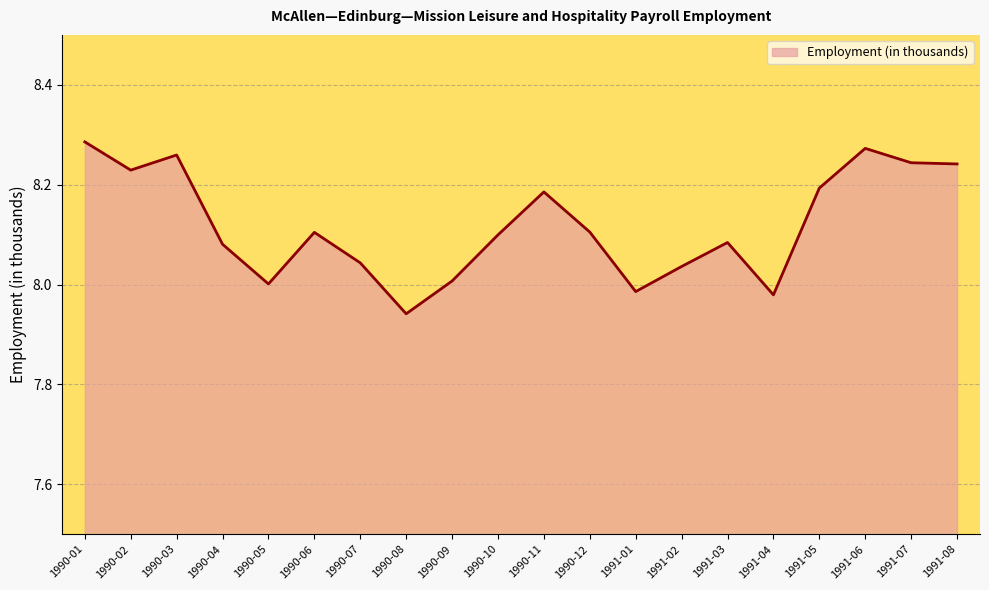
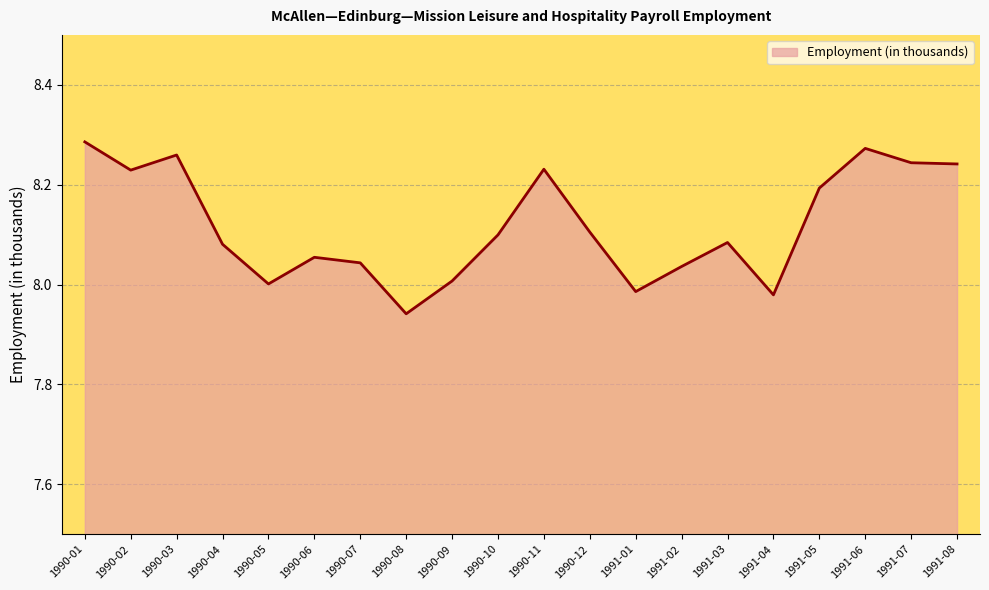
  {
    "1990-01": 8.29,
    "1990-02": 8.23,
    "1990-03": 8.26,
    "1990-04": 8.08,
    "1990-05": 8.00,
-   "1990-06": 8.10,
+   "1990-06": 8.05,
    "1990-07": 8.04,
    "1990-08": 7.94,
    "1990-09": 8.01,
    "1990-10": 8.10,
-   "1990-11": 8.19,
+   "1990-11": 8.23,
    "1990-12": 8.11,
    "1991-01": 7.99,
    "1991-02": 8.04,
    "1991-03": 8.08,
    "1991-04": 7.98,
    "1991-05": 8.19,
    "1991-06": 8.27,
    "1991-07": 8.24,
    "1991-08": 8.24
  }
